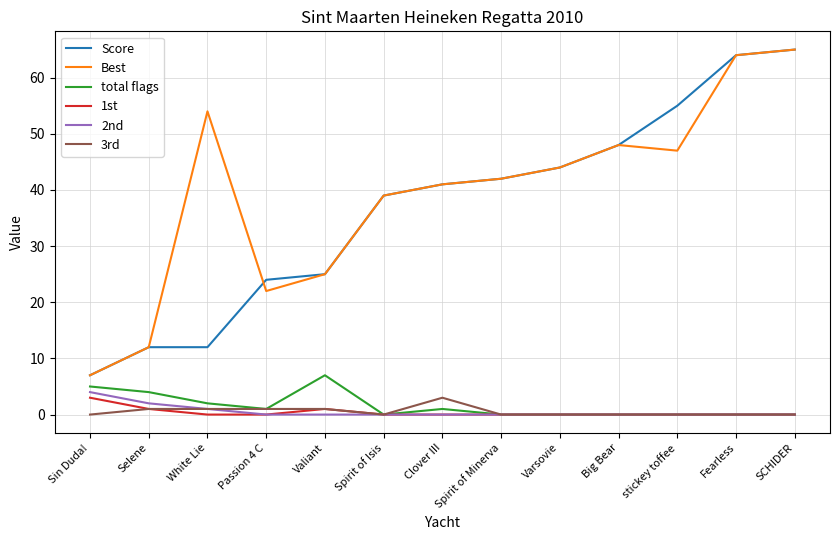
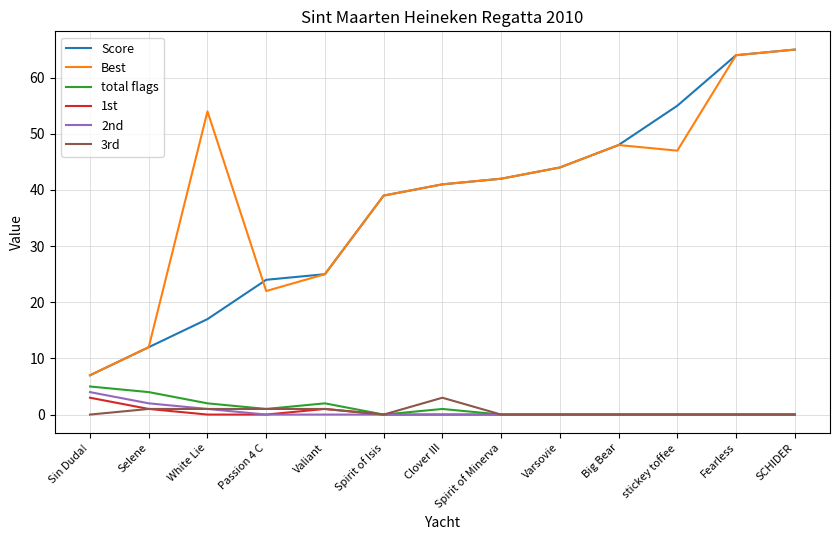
  {
    "Score": {
-     "White Lie": 12,
+     "White Lie": 17,
      "Passion 4 C": 24,
      "stickey toffee": 55
    },
    "Best": {
      "White Lie": 54,
      "Passion 4 C": 22,
      "stickey toffee": 47
    },
    "total flags": {
      "Sin Duda!": 5,
      "Selene": 4,
      "White Lie": 2,
-     "Valiant": 7,
+     "Valiant": 2,
      "Clover III": 1
    },
    "1st": {
      "Sin Duda!": 3,
      "White Lie": 0
    },
    "2nd": {
      "Sin Duda!": 4,
      "Selene": 2,
      "Valiant": 0
    },
    "3rd": {
      "Sin Duda!": 0,
      "Clover III": 3
    }
  }
